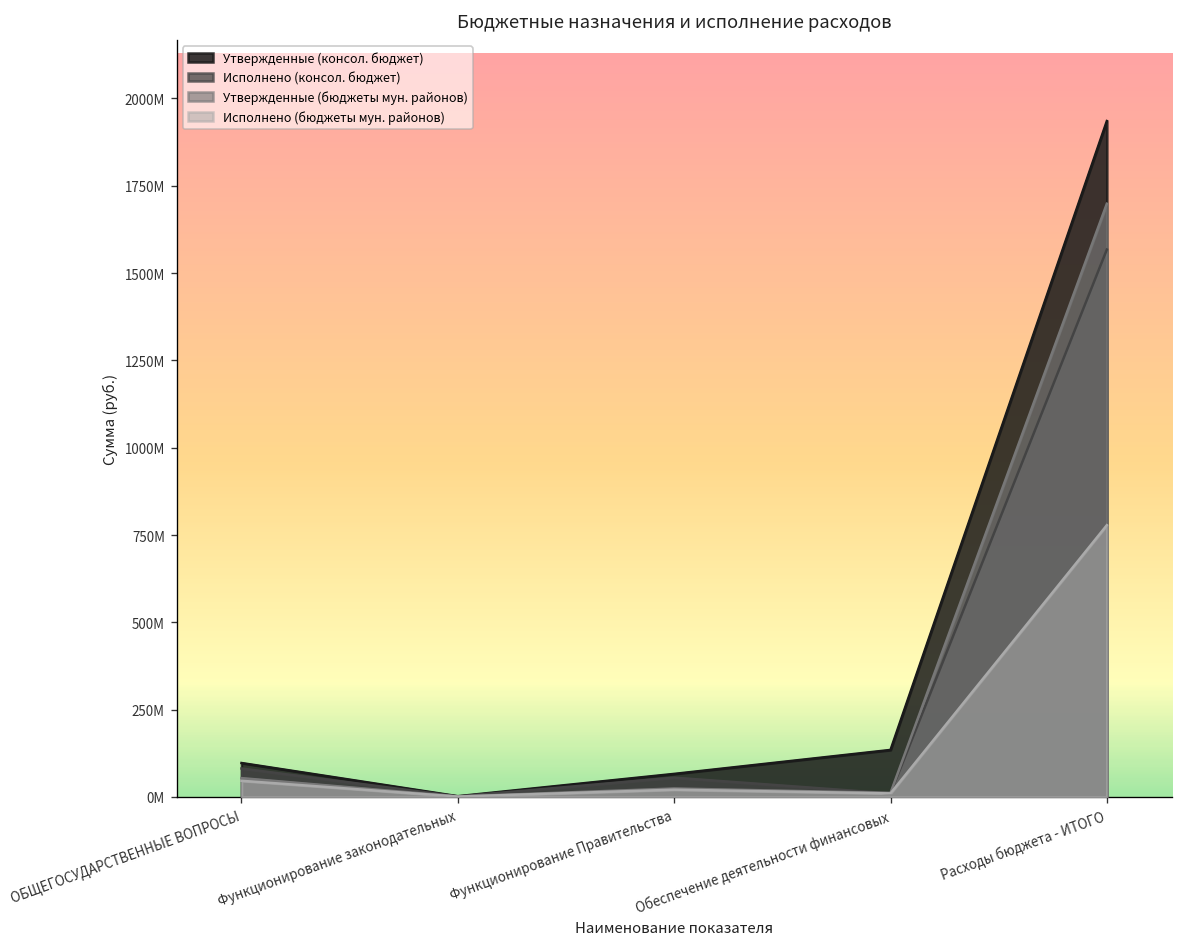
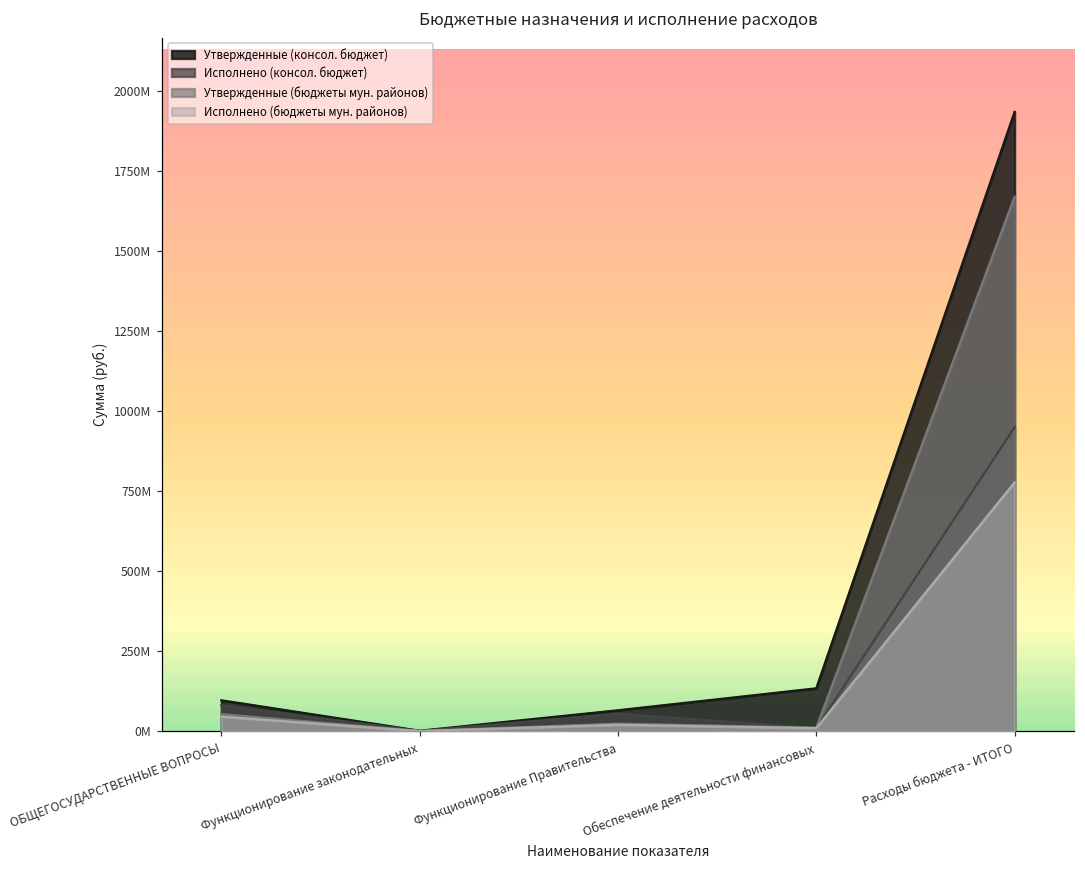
  {
    "Утвержденные (консол. бюджет)": {
      "ОБЩЕГОСУДАРСТВЕННЫЕ ВОПРОСЫ": 100000000,
      "Функционирование Правительства": 70000000,
      "Обеспечение деятельности финансовых": 130000000,
      "Расходы бюджета - ИТОГО": 1940000000
    },
    "Исполнено (консол. бюджет)": {
      "ОБЩЕГОСУДАРСТВЕННЫЕ ВОПРОСЫ": 80000000,
      "Функционирование Правительства": 60000000,
-     "Расходы бюджета - ИТОГО": 1570000000
+     "Расходы бюджета - ИТОГО": 950000000
    },
    "Утвержденные (бюджеты мун. районов)": {
-     "Расходы бюджета - ИТОГО": 1700000000
+     "Расходы бюджета - ИТОГО": 1670000000
    },
    "Исполнено (бюджеты мун. районов)": {
      "Расходы бюджета - ИТОГО": 780000000
    }
  }
